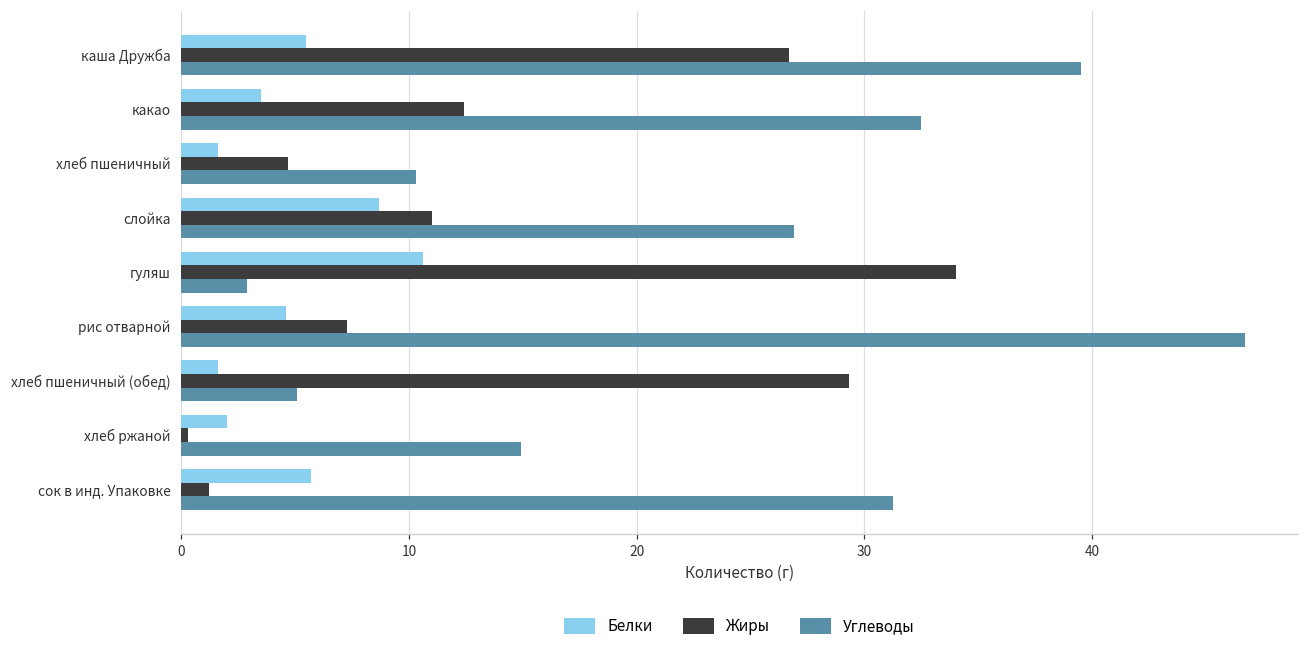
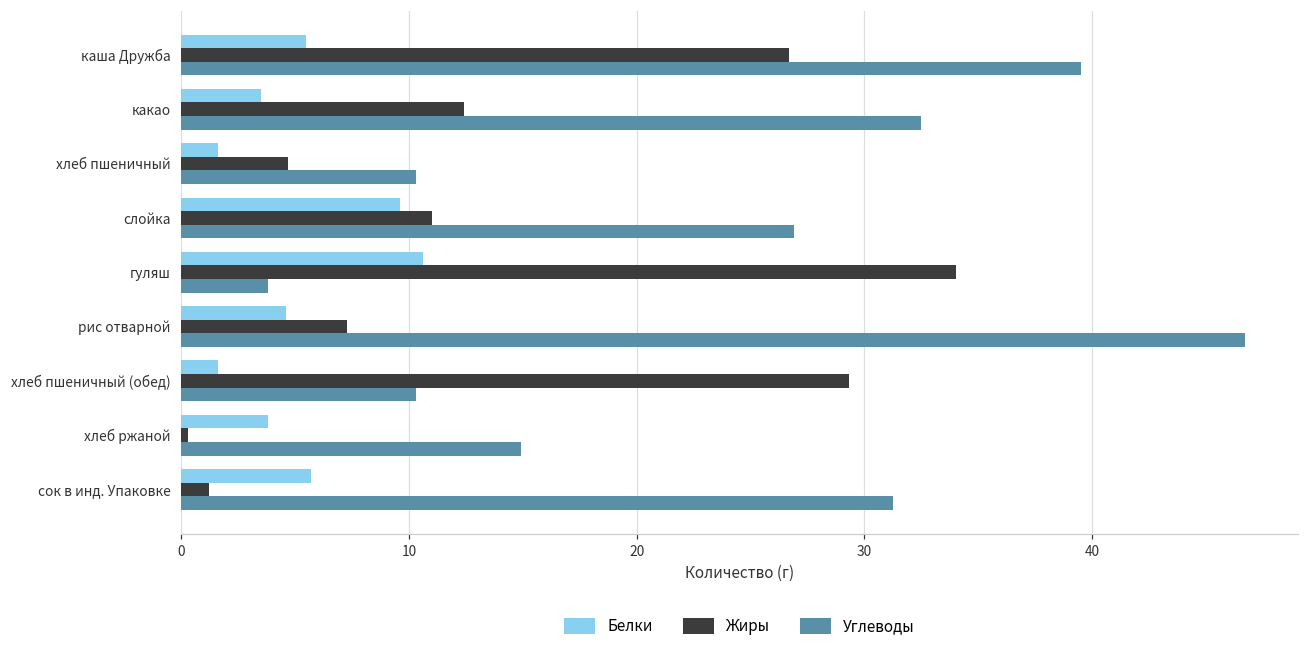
  {
    "Белки": {
      "каша Дружба": 5.5,
      "какао": 3.5,
      "хлеб пшеничный": 1.6,
-     "слойка": 8.7,
+     "слойка": 9.6,
      "гуляш": 10.6,
      "рис отварной": 4.6,
      "хлеб пшеничный (обед)": 1.6,
-     "хлеб ржаной": 2.0,
+     "хлеб ржаной": 3.8,
      "сок в инд. Упаковке": 5.7
    },
    "Жиры": {
      "каша Дружба": 26.7,
      "какао": 12.4,
      "хлеб пшеничный": 4.7,
      "слойка": 11.0,
      "гуляш": 34.0,
      "рис отварной": 7.3,
      "хлеб пшеничный (обед)": 29.3,
      "хлеб ржаной": 0.3,
      "сок в инд. Упаковке": 1.2
    },
    "Углеводы": {
      "каша Дружба": 39.5,
      "какао": 32.5,
      "хлеб пшеничный": 10.3,
      "слойка": 26.9,
-     "гуляш": 2.9,
+     "гуляш": 3.8,
      "рис отварной": 46.7,
-     "хлеб пшеничный (обед)": 5.1,
+     "хлеб пшеничный (обед)": 10.3,
      "хлеб ржаной": 14.9,
      "сок в инд. Упаковке": 31.3
    }
  }
